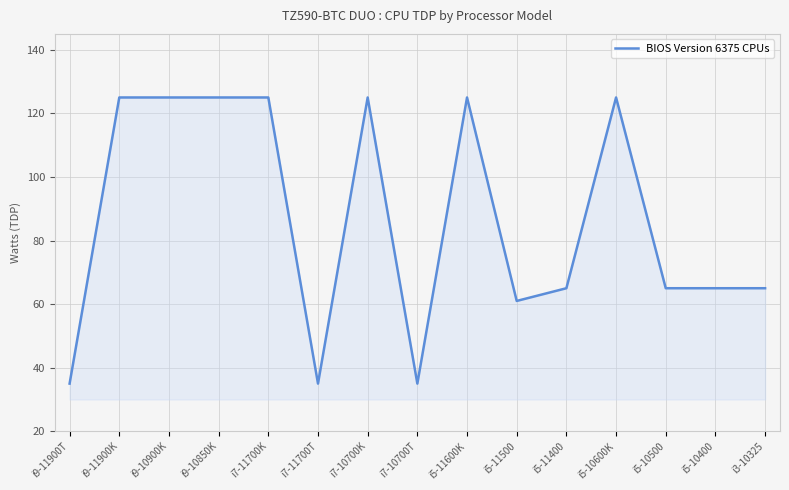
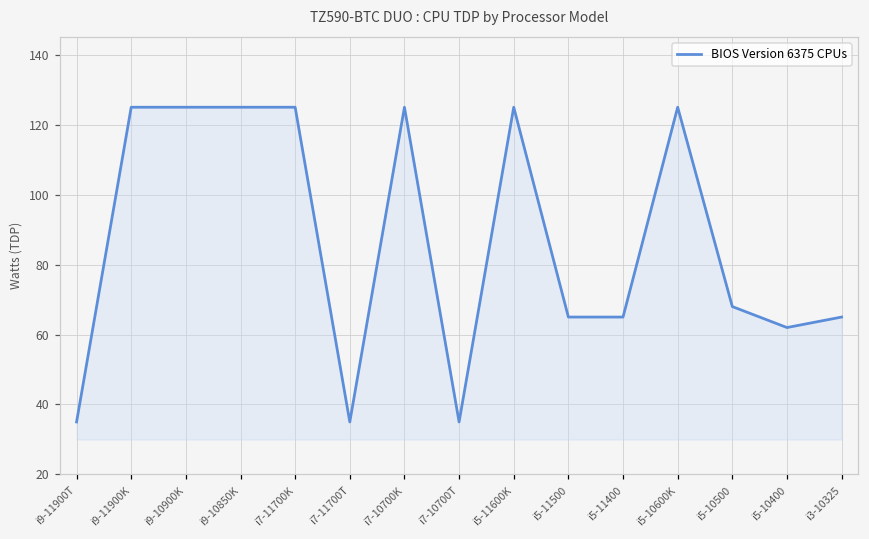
  {
    "i9-11900T": 35,
    "i9-11900K": 125,
    "i9-10900K": 125,
    "i9-10850K": 125,
    "i7-11700K": 125,
    "i7-11700T": 35,
    "i7-10700K": 125,
    "i7-10700T": 35,
    "i5-11600K": 125,
-   "i5-11500": 61,
+   "i5-11500": 65,
    "i5-11400": 65,
    "i5-10600K": 125,
-   "i5-10500": 65,
-   "i5-10400": 65,
+   "i5-10500": 68,
+   "i5-10400": 62,
    "i3-10325": 65
  }
